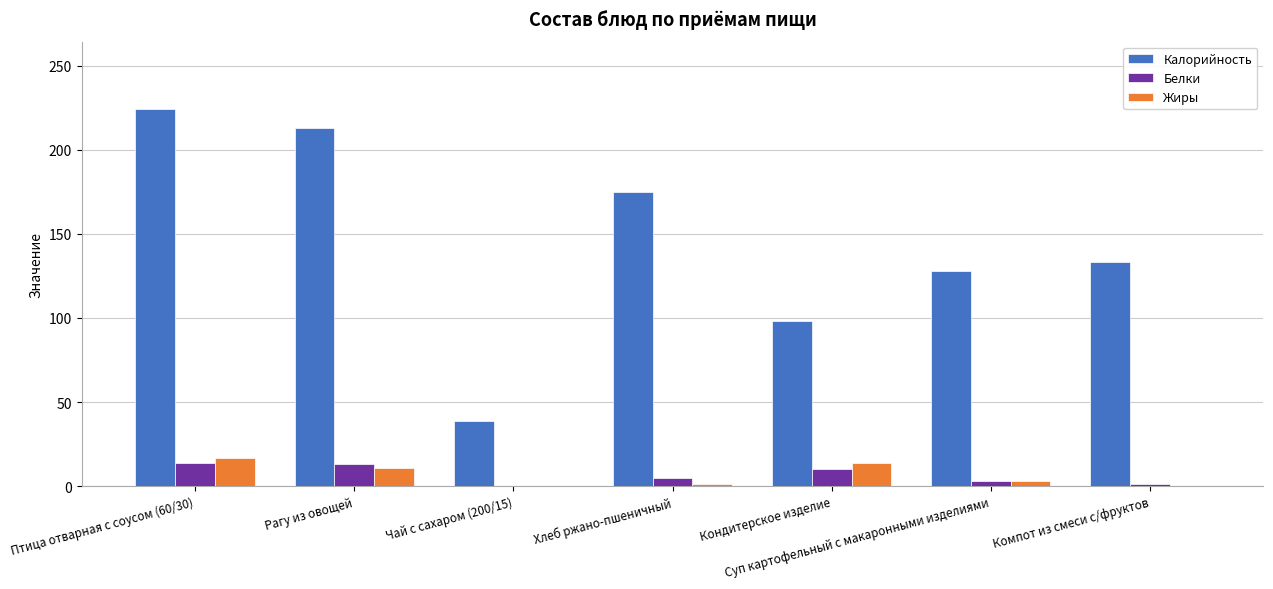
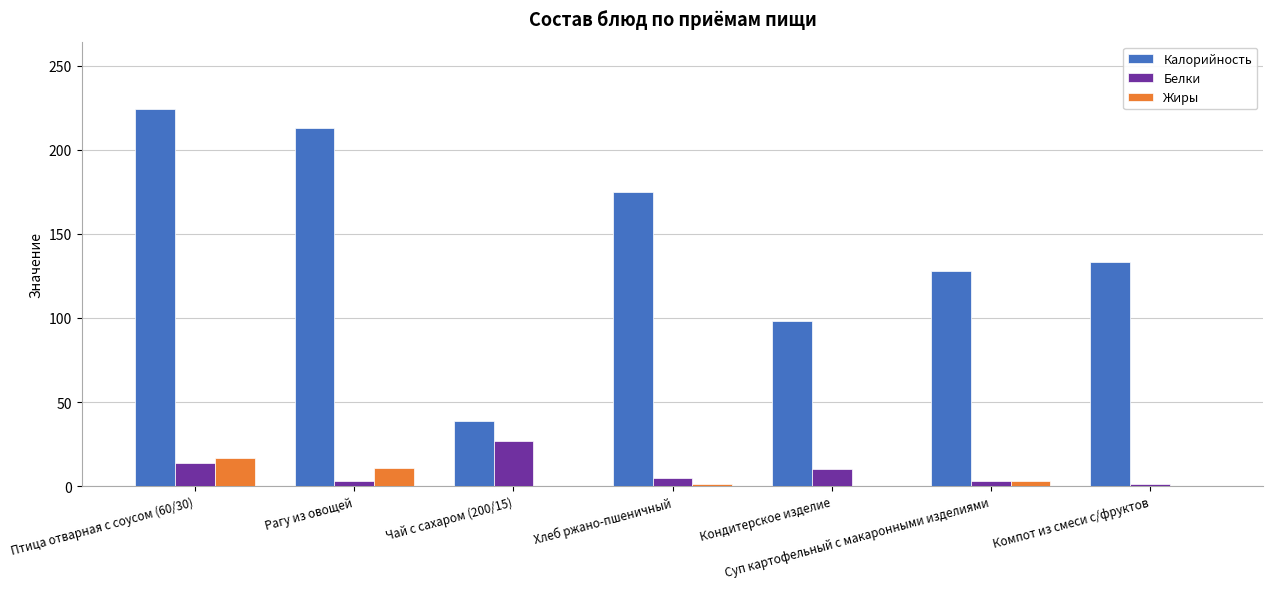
  {
    "Калорийность": {
      "Птица отварная с соусом (60/30)": 224,
      "Рагу из овощей": 213,
      "Чай с сахаром (200/15)": 39,
      "Хлеб ржано-пшеничный": 175,
      "Кондитерское изделие": 98,
      "Суп картофельный с макаронными изделиями": 128,
      "Компот из смеси с/фруктов": 133
    },
    "Белки": {
      "Птица отварная с соусом (60/30)": 14,
-     "Рагу из овощей": 13,
-     "Чай с сахаром (200/15)": 0,
+     "Рагу из овощей": 3,
+     "Чай с сахаром (200/15)": 27,
      "Хлеб ржано-пшеничный": 5,
      "Кондитерское изделие": 10,
      "Суп картофельный с макаронными изделиями": 3
    },
    "Жиры": {
      "Птица отварная с соусом (60/30)": 17,
      "Рагу из овощей": 11,
      "Чай с сахаром (200/15)": 0,
-     "Кондитерское изделие": 14,
+     "Кондитерское изделие": 0,
      "Суп картофельный с макаронными изделиями": 3,
      "Компот из смеси с/фруктов": 0
    }
  }
